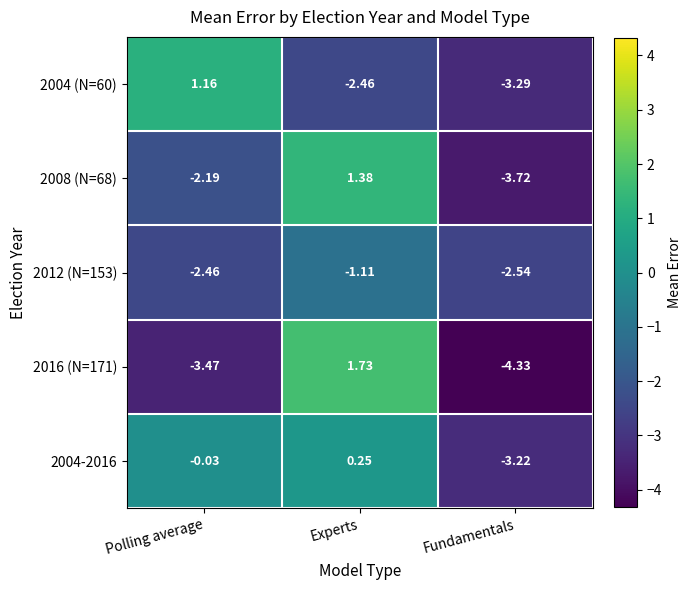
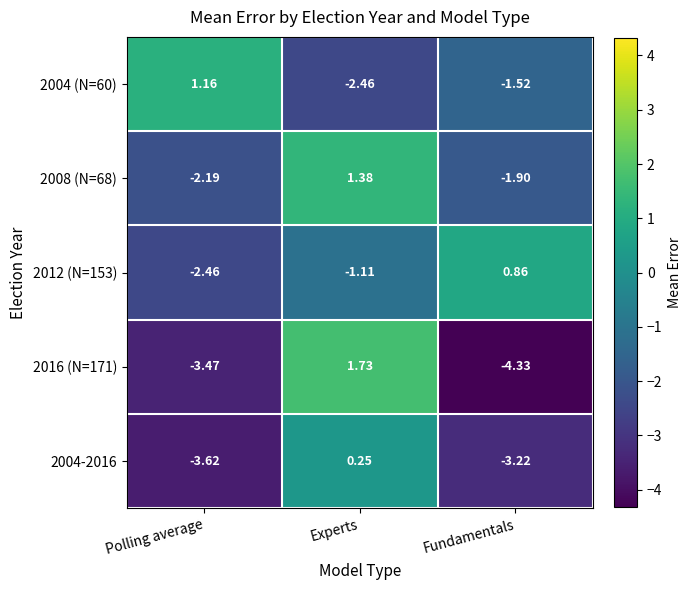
  {
    "2004 (N=60)": {
      "Polling average": 1.16,
      "Experts": -2.46,
-     "Fundamentals": -3.29
+     "Fundamentals": -1.52
    },
    "2008 (N=68)": {
      "Polling average": -2.19,
      "Experts": 1.38,
-     "Fundamentals": -3.72
+     "Fundamentals": -1.90
    },
    "2012 (N=153)": {
      "Polling average": -2.46,
      "Experts": -1.11,
-     "Fundamentals": -2.54
+     "Fundamentals": 0.86
    },
    "2016 (N=171)": {
      "Polling average": -3.47,
      "Experts": 1.73,
      "Fundamentals": -4.33
    },
    "2004-2016": {
-     "Polling average": -0.03,
+     "Polling average": -3.62,
      "Experts": 0.25,
      "Fundamentals": -3.22
    }
  }
